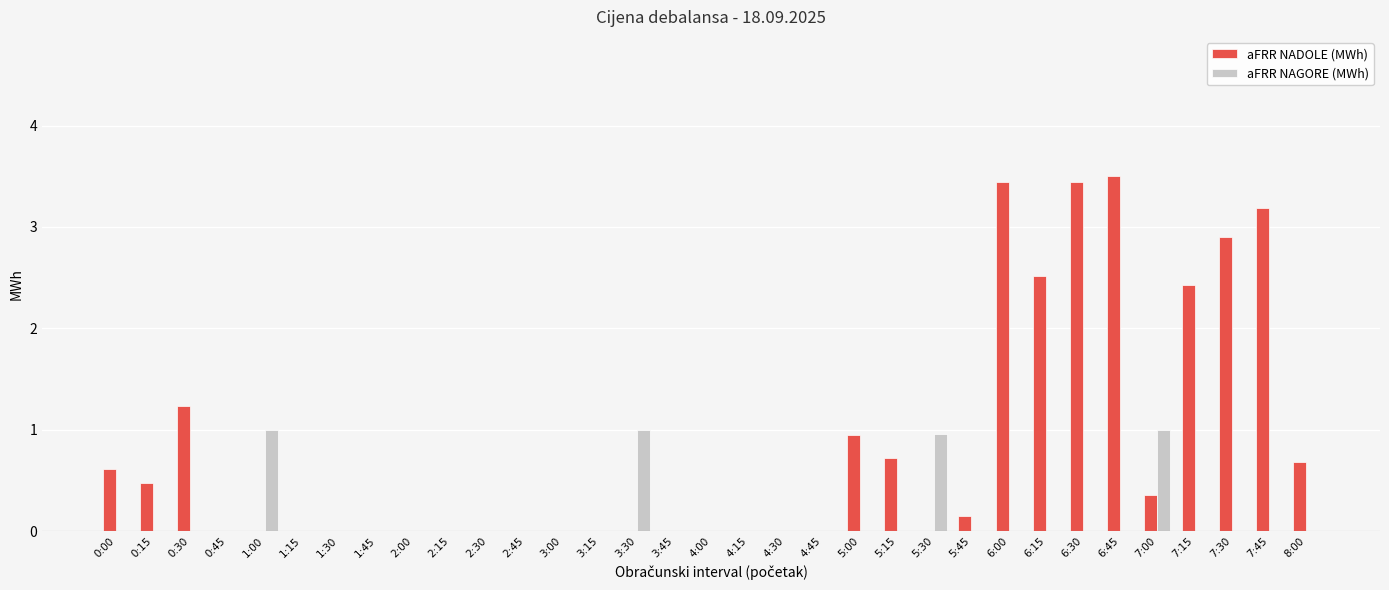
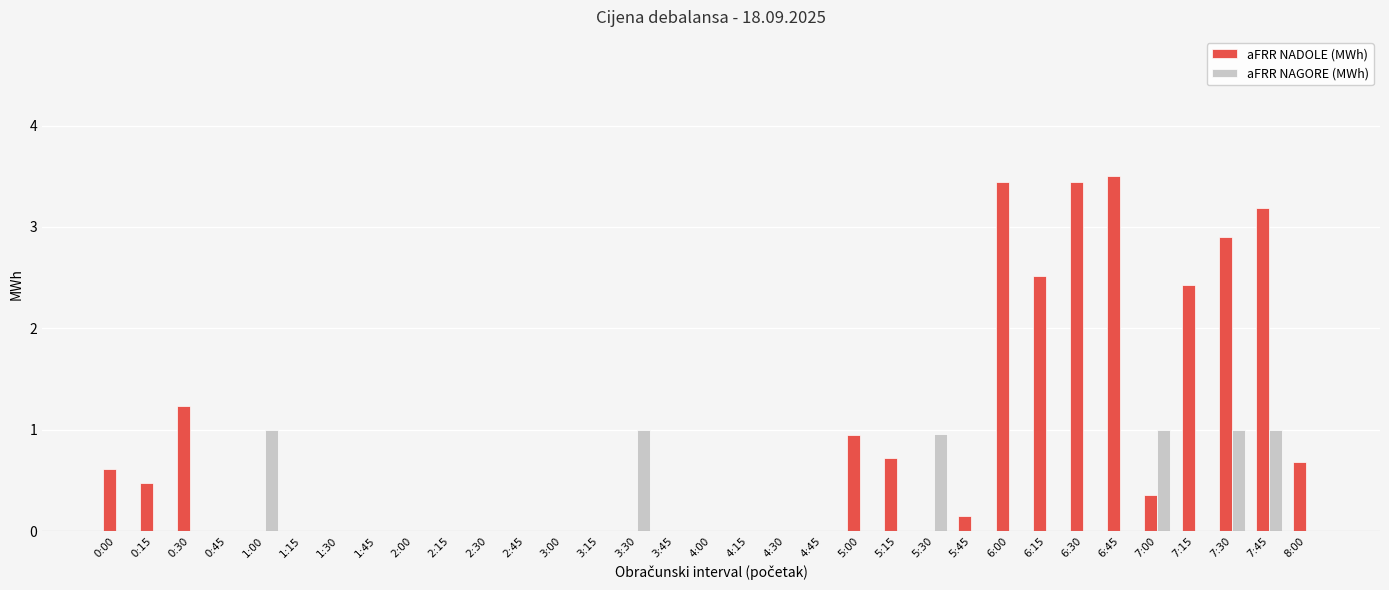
  {
    "aFRR NADOLE (MWh)": {
      "0:00": 0.61,
      "0:15": 0.48,
      "0:30": 1.24,
      "0:45": 0,
      "1:00": 0,
      "1:15": 0,
      "1:30": 0,
      "1:45": 0,
      "2:00": 0,
      "2:15": 0,
      "2:30": 0,
      "2:45": 0,
      "3:00": 0,
      "3:15": 0,
      "3:30": 0,
      "3:45": 0,
      "4:00": 0,
      "4:15": 0,
      "4:30": 0,
      "4:45": 0,
      "5:00": 0.95,
      "5:15": 0.72,
      "5:30": 0,
      "5:45": 0.15,
      "6:00": 3.44,
      "6:15": 2.52,
      "6:30": 3.44,
      "6:45": 3.50,
      "7:00": 0.36,
      "7:15": 2.43,
      "7:30": 2.90,
      "7:45": 3.19,
      "8:00": 0.69
    },
    "aFRR NAGORE (MWh)": {
      "0:00": 0,
      "0:15": 0,
      "0:30": 0,
      "0:45": 0,
      "1:00": 1,
      "1:15": 0,
      "1:30": 0,
      "1:45": 0,
      "2:00": 0,
      "2:15": 0,
      "2:30": 0,
      "2:45": 0,
      "3:00": 0,
      "3:15": 0,
      "3:30": 1,
      "3:45": 0,
      "4:00": 0,
      "4:15": 0,
      "4:30": 0,
      "4:45": 0,
      "5:00": 0,
      "5:15": 0,
      "5:30": 0.96,
      "5:45": 0,
      "6:00": 0,
      "6:15": 0,
      "6:30": 0,
      "6:45": 0,
      "7:00": 1,
      "7:15": 0,
-     "7:30": 0,
-     "7:45": 0,
+     "7:30": 1,
+     "7:45": 1,
      "8:00": 0
    }
  }
